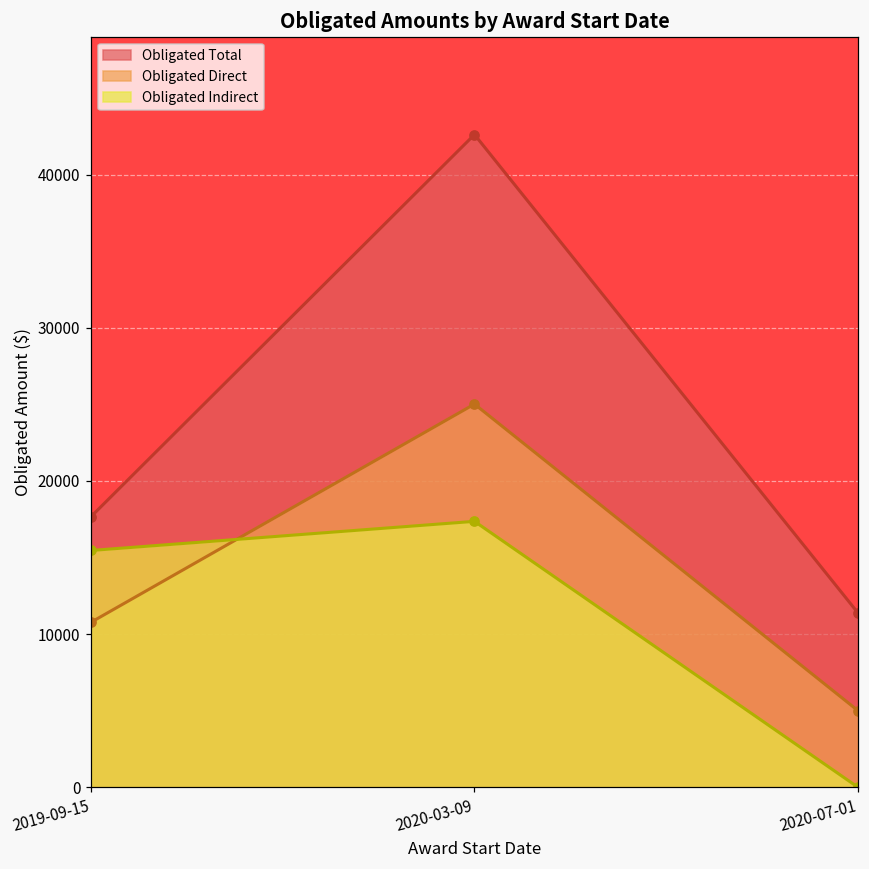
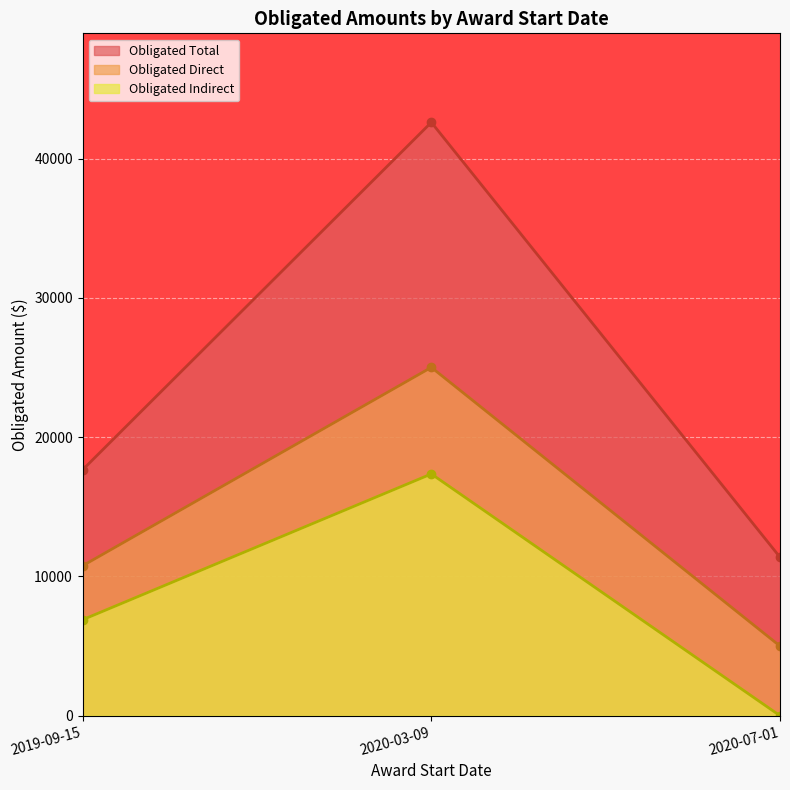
  {
    "Obligated Total": {
      "2019-09-15": 17700,
      "2020-03-09": 42600,
      "2020-07-01": 11400
    },
    "Obligated Direct": {
      "2019-09-15": 10800,
      "2020-03-09": 25000,
      "2020-07-01": 5000
    },
    "Obligated Indirect": {
-     "2019-09-15": 15500,
+     "2019-09-15": 6900,
      "2020-03-09": 17400,
      "2020-07-01": 0
    }
  }
